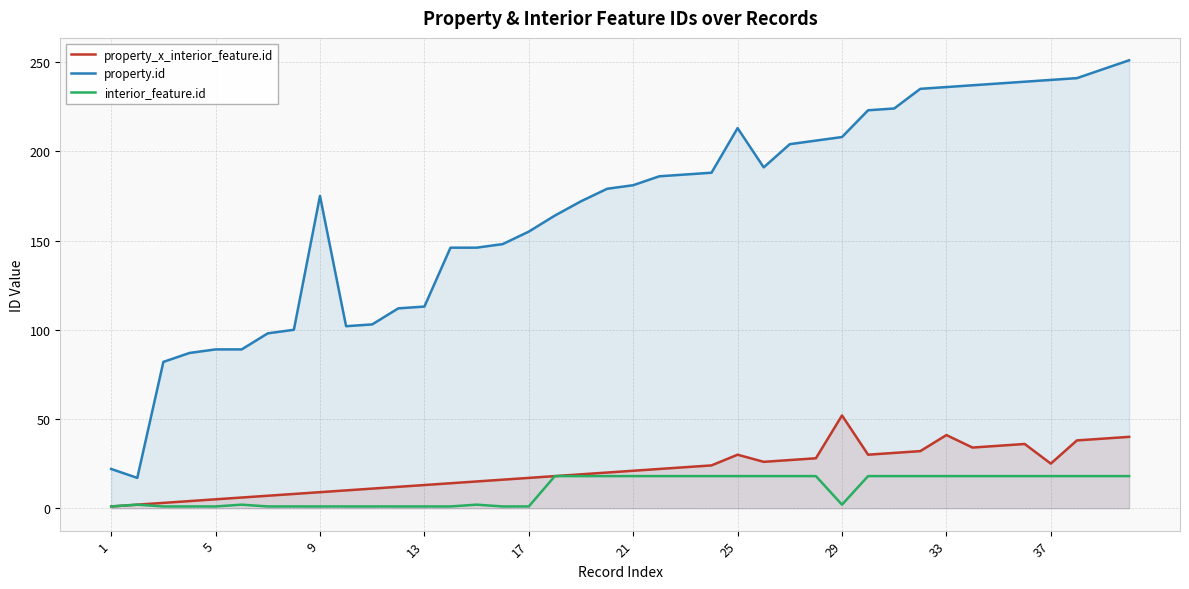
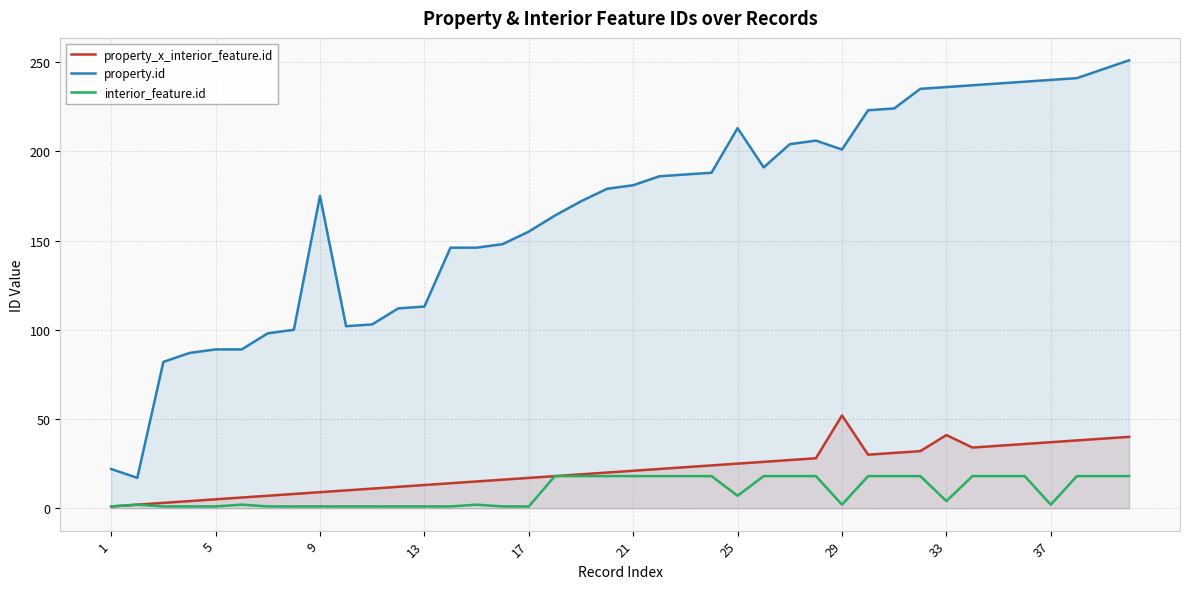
  {
    "property_x_interior_feature.id": {
      "5": 5,
      "9": 9,
      "13": 13,
      "17": 17,
      "21": 21,
-     "25": 30,
+     "25": 25,
      "29": 52,
      "33": 41,
-     "37": 25
+     "37": 37
    },
    "property.id": {
      "1": 22,
      "5": 89,
      "9": 175,
      "13": 113,
      "17": 155,
      "21": 181,
      "25": 213,
-     "29": 208,
+     "29": 201,
      "33": 236,
      "37": 240
    },
    "interior_feature.id": {
      "5": 1,
      "9": 1,
      "13": 1,
      "17": 1,
      "21": 18,
-     "25": 18,
+     "25": 7,
      "29": 2,
-     "33": 18,
-     "37": 18
+     "33": 4,
+     "37": 2
    }
  }
